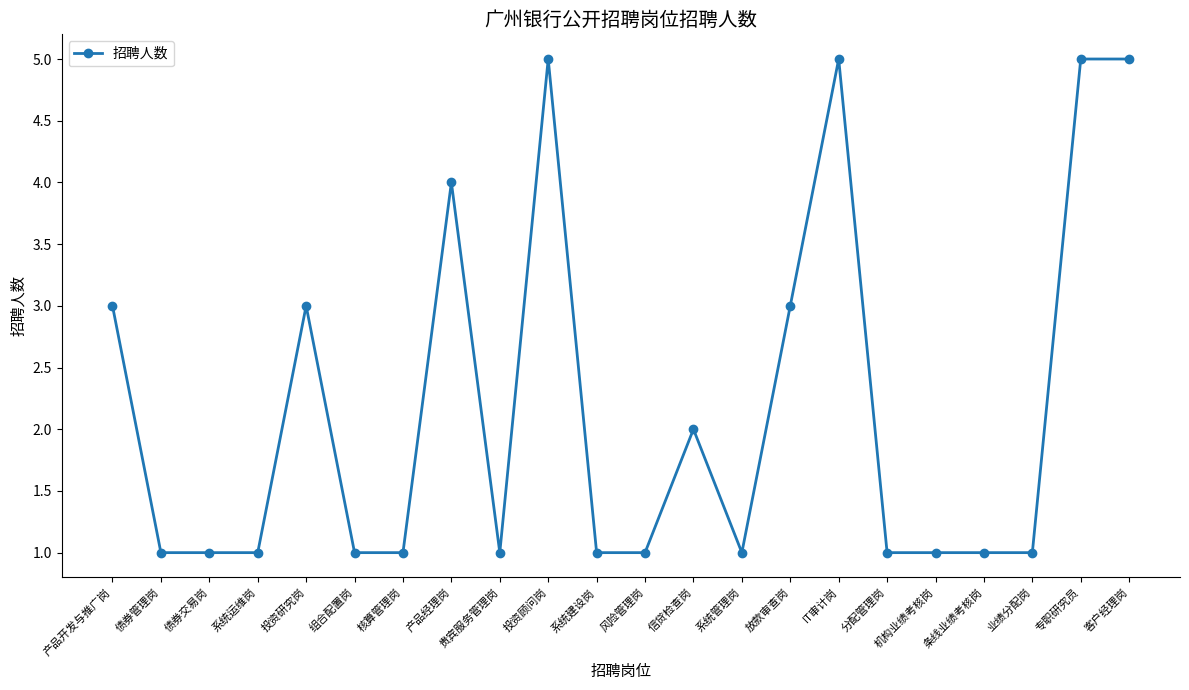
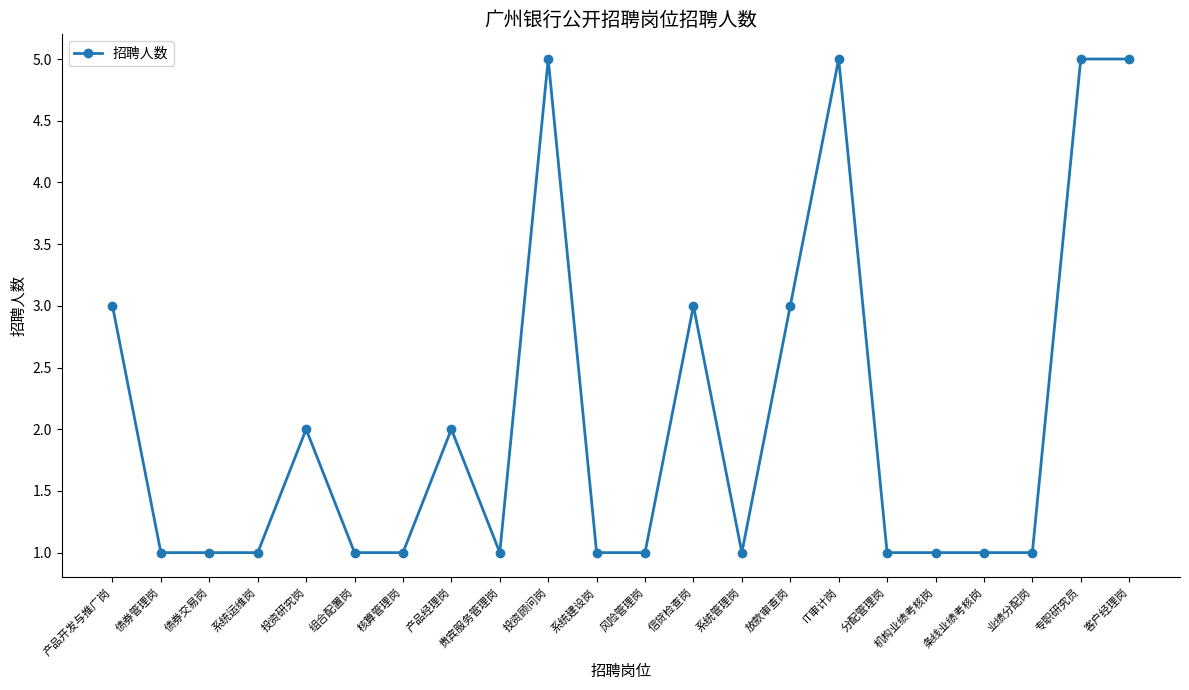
  {
    "产品开发与推广岗": 3,
    "债券管理岗": 1,
    "债券交易岗": 1,
    "系统运维岗": 1,
-   "投资研究岗": 3,
+   "投资研究岗": 2,
    "组合配置岗": 1,
    "核算管理岗": 1,
-   "产品经理岗": 4,
+   "产品经理岗": 2,
    "贵宾服务管理岗": 1,
    "投资顾问岗": 5,
    "系统建设岗": 1,
    "风险管理岗": 1,
-   "信贷检查岗": 2,
+   "信贷检查岗": 3,
    "系统管理岗": 1,
    "放款审查岗": 3,
    "IT审计岗": 5,
    "分配管理岗": 1,
    "机构业绩考核岗": 1,
    "条线业绩考核岗": 1,
    "业绩分配岗": 1,
    "专职研究员": 5,
    "客户经理岗": 5
  }
